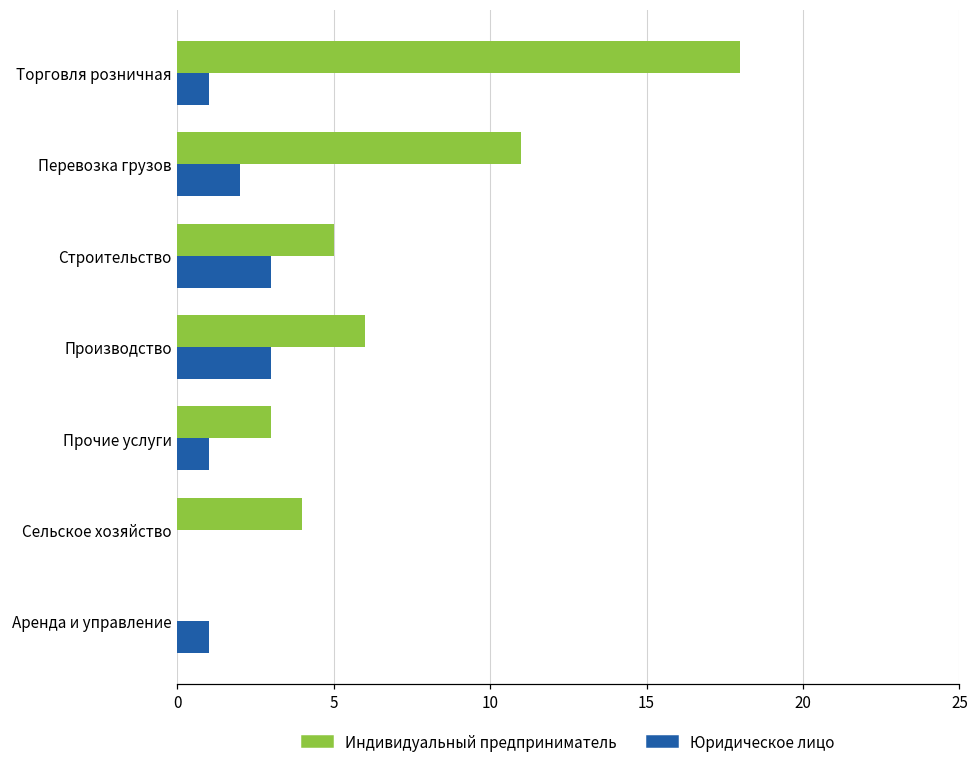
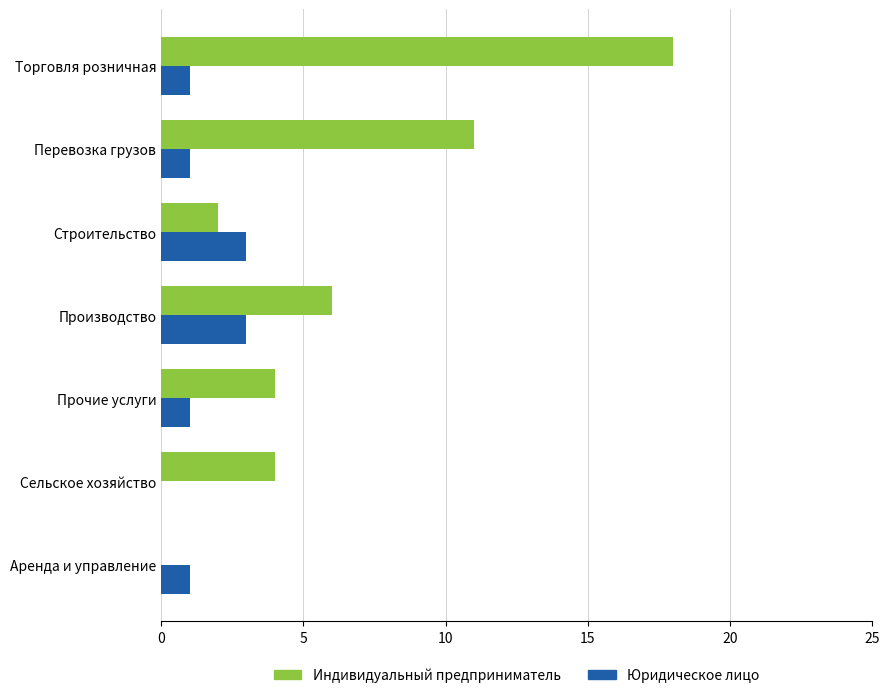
  {
    "Индивидуальный предприниматель": {
      "Торговля розничная": 18,
      "Перевозка грузов": 11,
-     "Строительство": 5,
+     "Строительство": 2,
      "Производство": 6,
-     "Прочие услуги": 3,
+     "Прочие услуги": 4,
      "Сельское хозяйство": 4,
      "Аренда и управление": 0
    },
    "Юридическое лицо": {
      "Торговля розничная": 1,
-     "Перевозка грузов": 2,
+     "Перевозка грузов": 1,
      "Строительство": 3,
      "Производство": 3,
      "Прочие услуги": 1,
      "Сельское хозяйство": 0,
      "Аренда и управление": 1
    }
  }
